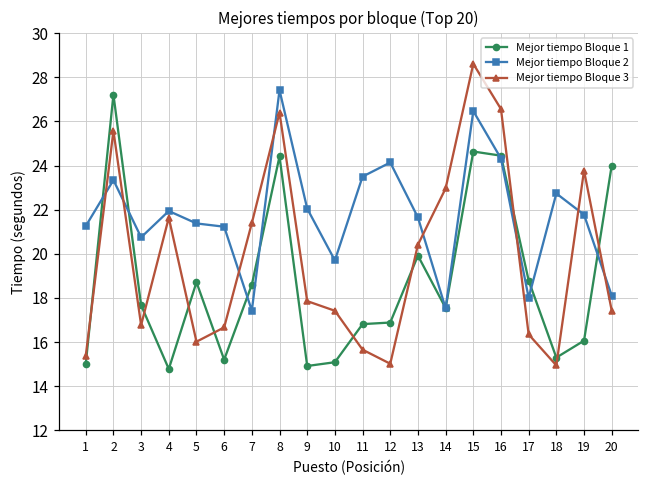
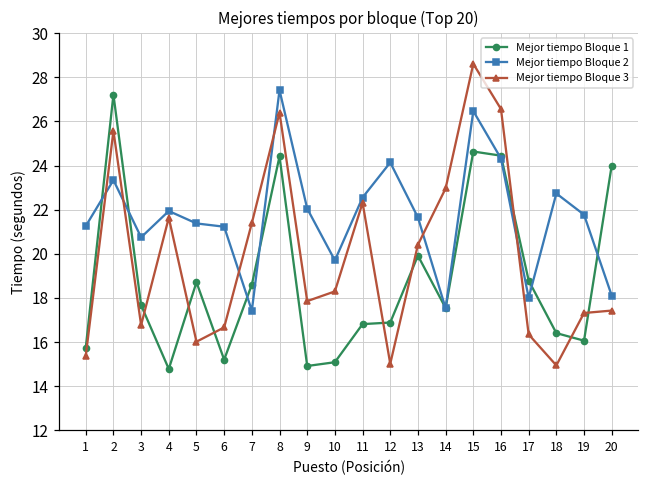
  {
    "Mejor tiempo Bloque 1": {
-     "1": 15.0,
+     "1": 15.7,
      "2": 27.2,
      "3": 17.7,
      "4": 14.8,
      "5": 18.7,
      "6": 15.2,
      "7": 18.6,
      "8": 24.4,
      "9": 14.9,
      "10": 15.1,
      "11": 16.8,
      "12": 16.9,
      "13": 19.9,
      "15": 24.6,
      "16": 24.4,
      "17": 18.8,
-     "18": 15.3,
+     "18": 16.4,
      "19": 16.1,
      "20": 24.0
    },
    "Mejor tiempo Bloque 2": {
      "1": 21.3,
      "2": 23.3,
      "3": 20.7,
      "4": 21.9,
      "5": 21.4,
      "6": 21.2,
      "7": 17.4,
      "8": 27.4,
      "9": 22.1,
      "10": 19.7,
-     "11": 23.5,
+     "11": 22.6,
      "12": 24.1,
      "13": 21.6,
      "15": 26.5,
      "16": 24.3,
      "17": 18.0,
      "18": 22.7,
      "19": 21.8,
      "20": 18.1
    },
    "Mejor tiempo Bloque 3": {
      "1": 15.4,
      "2": 25.6,
      "3": 16.8,
      "4": 21.6,
      "5": 16.0,
      "6": 16.7,
      "7": 21.4,
      "8": 26.4,
      "9": 17.9,
-     "10": 17.4,
-     "11": 15.7,
+     "10": 18.3,
+     "11": 22.3,
      "12": 15.0,
      "13": 20.4,
      "14": 23.0,
      "15": 28.6,
      "16": 26.6,
      "17": 16.3,
      "18": 14.9,
-     "19": 23.8,
+     "19": 17.3,
      "20": 17.4
    }
  }
